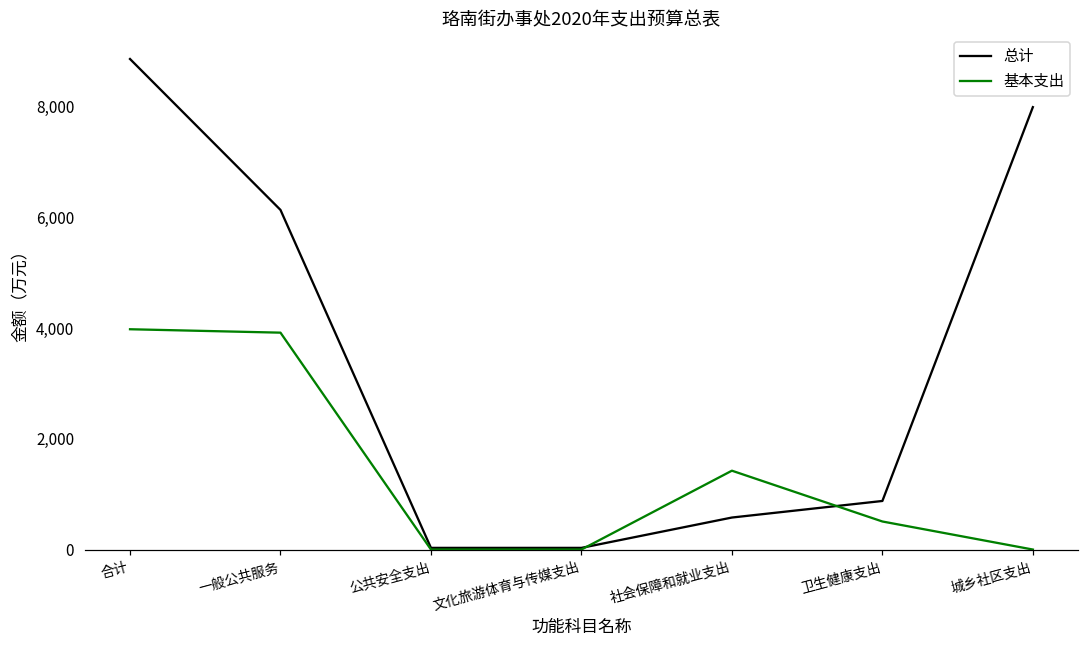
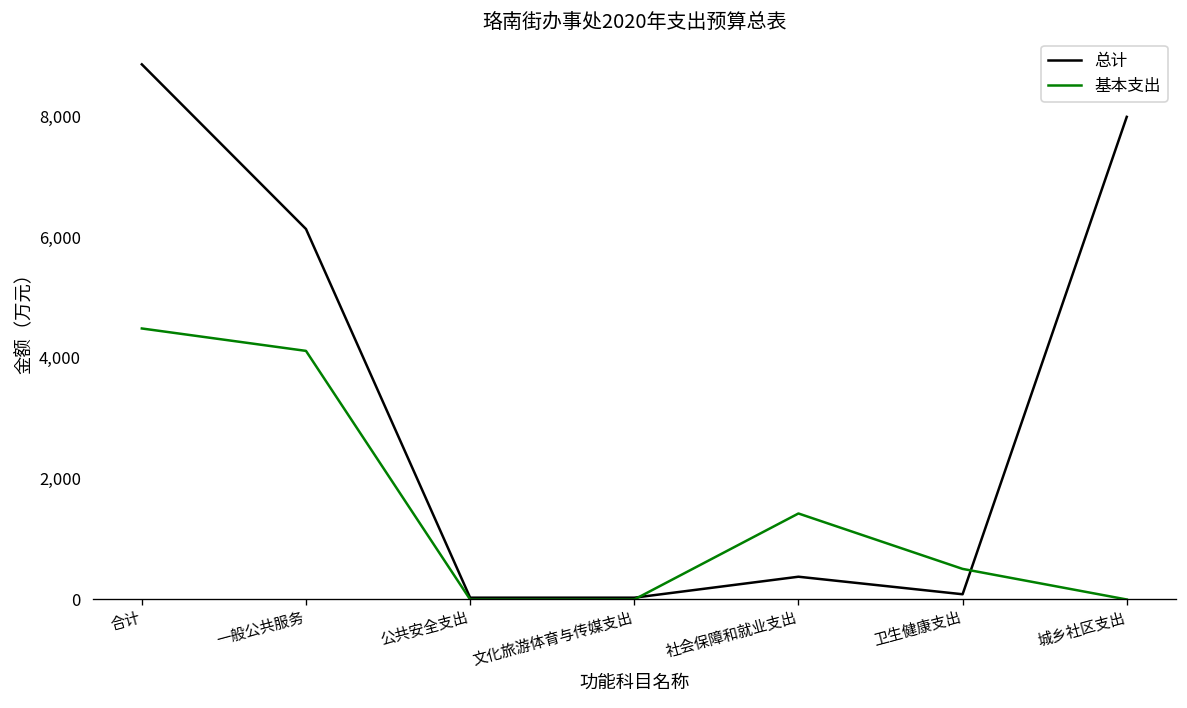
  {
    "总计": {
      "合计": "8,900",
      "一般公共服务": "6,100",
-     "社会保障和就业支出": "600",
-     "卫生健康支出": "900",
+     "社会保障和就业支出": "400",
+     "卫生健康支出": "100",
      "城乡社区支出": "8,000"
    },
    "基本支出": {
-     "合计": "4,000",
-     "一般公共服务": "3,900",
+     "合计": "4,500",
+     "一般公共服务": "4,100",
      "社会保障和就业支出": "1,400",
      "卫生健康支出": "500",
      "城乡社区支出": "0"
    }
  }
